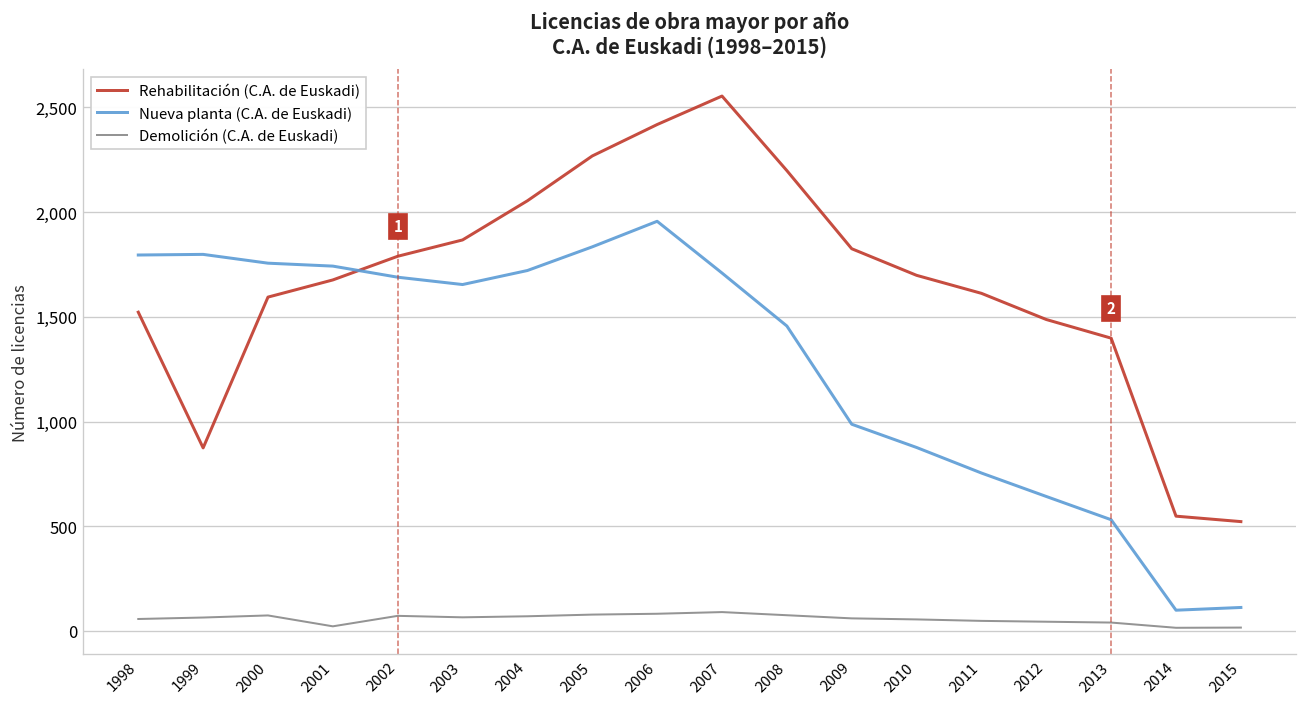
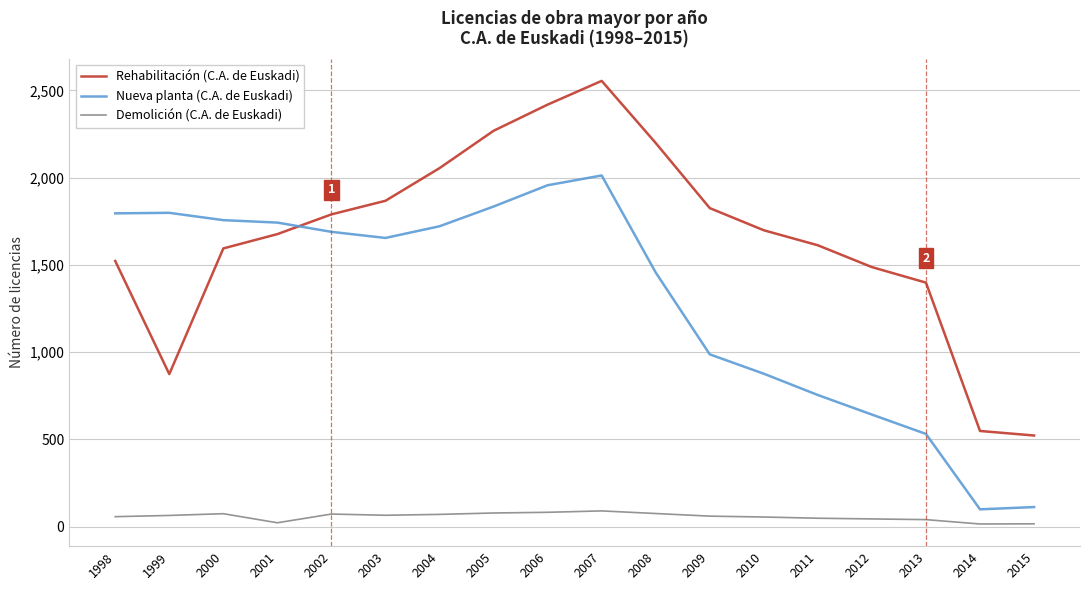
  {
    "Rehabilitación (C.A. de Euskadi)": {
      "1998": "1,520",
      "1999": "870",
      "2000": "1,590",
      "2001": "1,680",
      "2003": "1,870",
      "2004": "2,050",
      "2005": "2,270",
      "2006": "2,420",
      "2007": "2,550",
      "2008": "2,200",
      "2009": "1,830",
      "2010": "1,700",
      "2011": "1,610",
      "2012": "1,490",
      "2014": "550",
      "2015": "520"
    },
    "Nueva planta (C.A. de Euskadi)": {
      "1998": "1,800",
      "1999": "1,800",
      "2000": "1,760",
      "2001": "1,740",
      "2002": "1,690",
      "2003": "1,650",
      "2004": "1,720",
      "2005": "1,830",
      "2006": "1,960",
-     "2007": "1,710",
+     "2007": "2,010",
      "2008": "1,460",
      "2009": "990",
      "2010": "880",
      "2011": "750",
      "2012": "640",
      "2013": "530",
      "2014": "100",
      "2015": "110"
    },
    "Demolición (C.A. de Euskadi)": {
      "1998": "60",
      "1999": "60",
      "2000": "70",
      "2001": "20",
      "2002": "70",
      "2003": "70",
      "2004": "70",
      "2005": "80",
      "2006": "80",
      "2007": "90",
      "2008": "80",
      "2009": "60",
      "2010": "60",
      "2011": "50",
      "2012": "40",
      "2013": "40",
      "2014": "20",
      "2015": "20"
    }
  }
